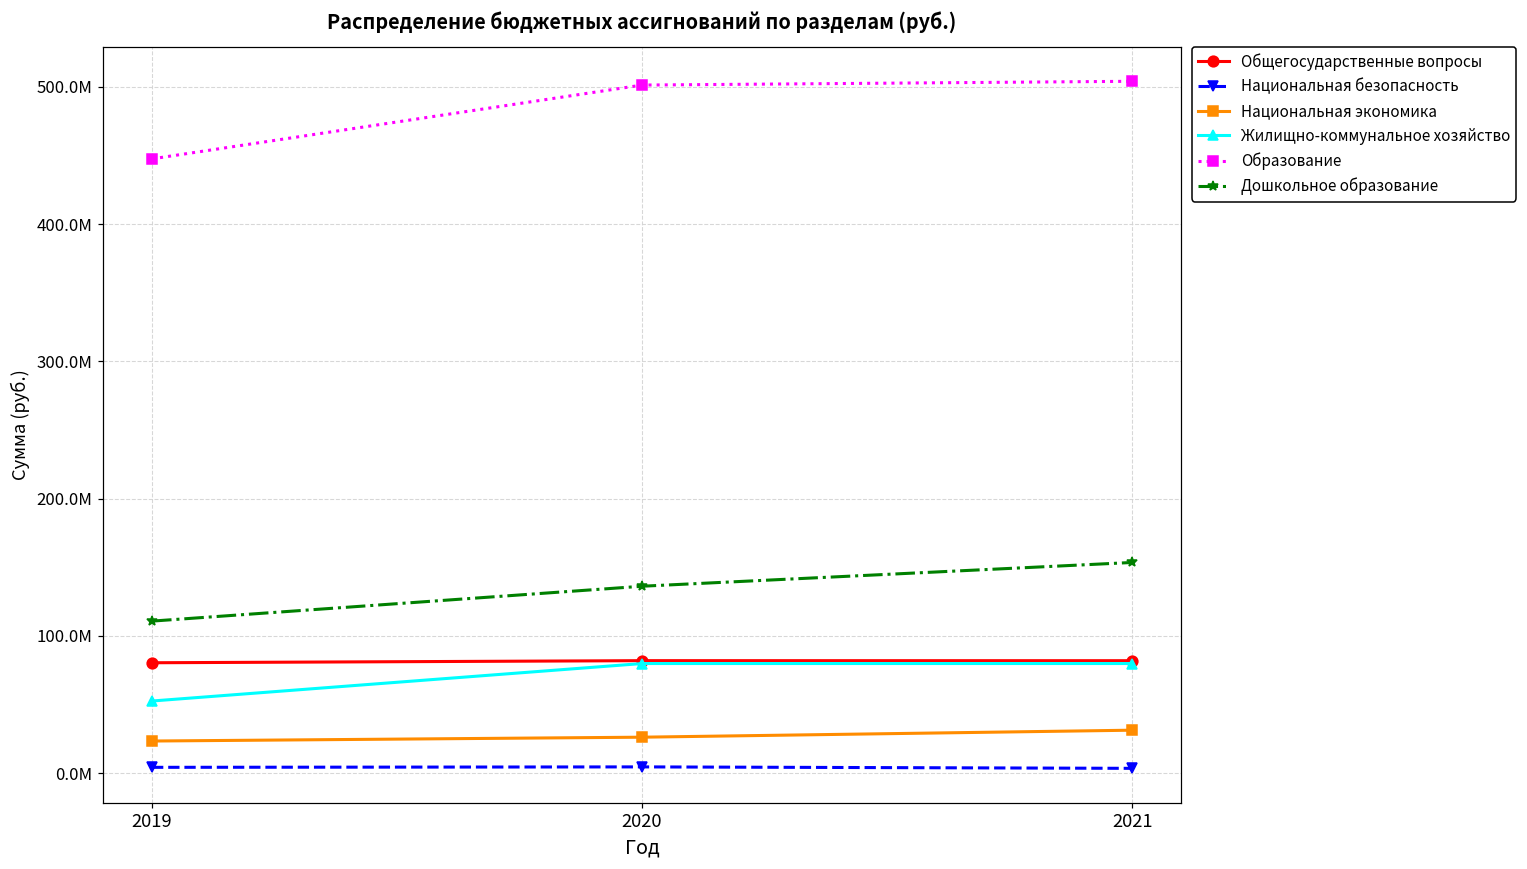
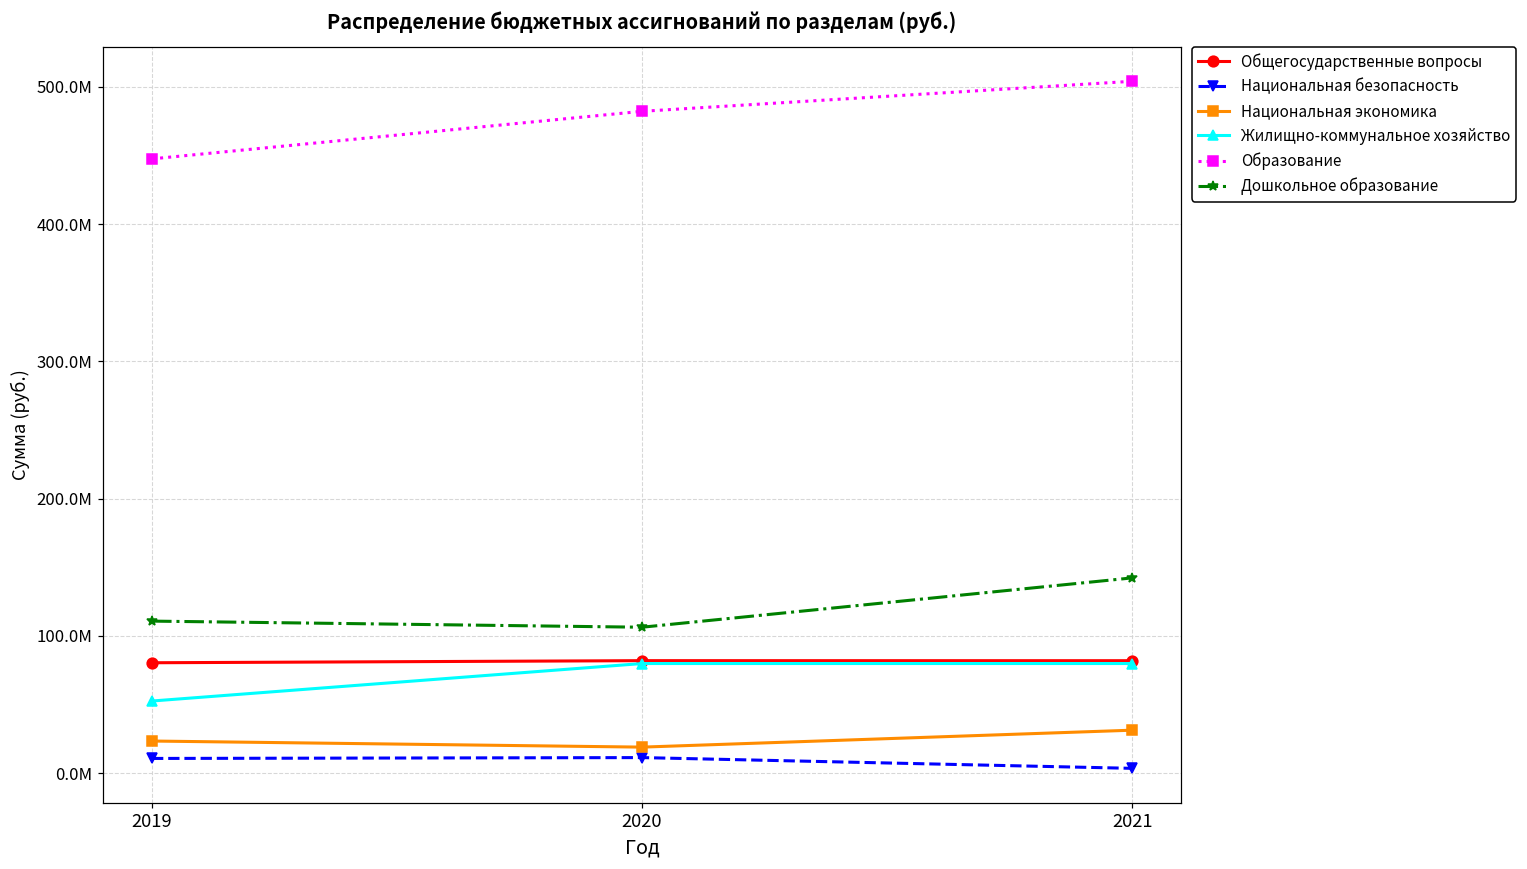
  {
    "Общегосударственные вопросы": {
      "2019": 80000000,
      "2020": 82000000,
      "2021": 82000000
    },
    "Национальная безопасность": {
-     "2019": 4000000,
-     "2020": 5000000,
+     "2019": 11000000,
+     "2020": 11000000,
      "2021": 4000000
    },
    "Национальная экономика": {
      "2019": 23000000,
-     "2020": 26000000,
+     "2020": 19000000,
      "2021": 31000000
    },
    "Жилищно-коммунальное хозяйство": {
      "2019": 53000000,
      "2020": 80000000,
      "2021": 80000000
    },
    "Образование": {
      "2019": 448000000,
-     "2020": 501000000,
+     "2020": 482000000,
      "2021": 504000000
    },
    "Дошкольное образование": {
      "2019": 111000000,
-     "2020": 136000000,
-     "2021": 153000000
+     "2020": 106000000,
+     "2021": 142000000
    }
  }
